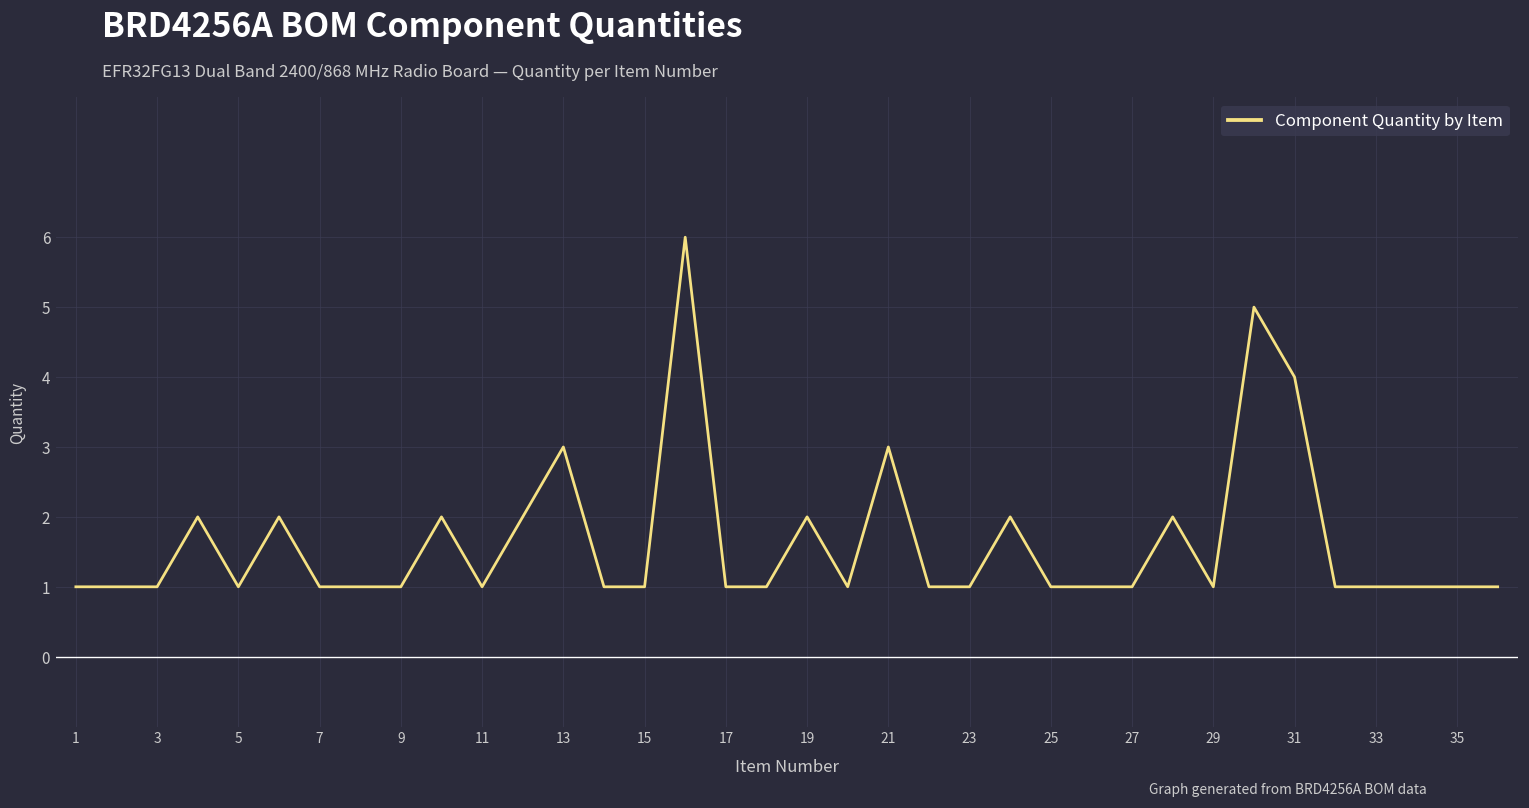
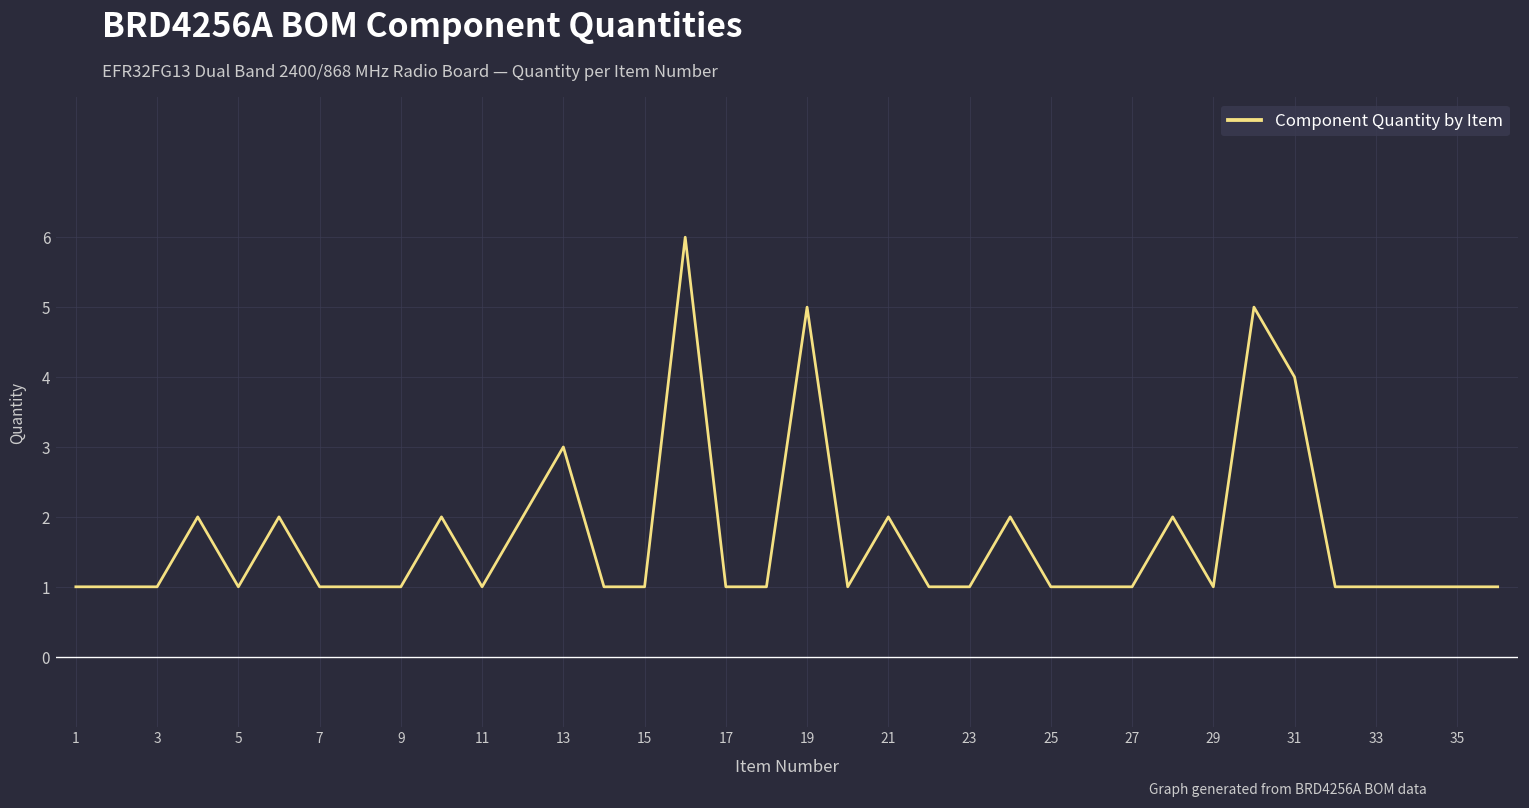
  {
    "1": 1,
    "3": 1,
    "5": 1,
    "7": 1,
    "9": 1,
    "11": 1,
    "13": 3,
    "15": 1,
    "17": 1,
-   "19": 2,
-   "21": 3,
+   "19": 5,
+   "21": 2,
    "23": 1,
    "25": 1,
    "27": 1,
    "29": 1,
    "31": 4,
    "33": 1,
    "35": 1
  }
